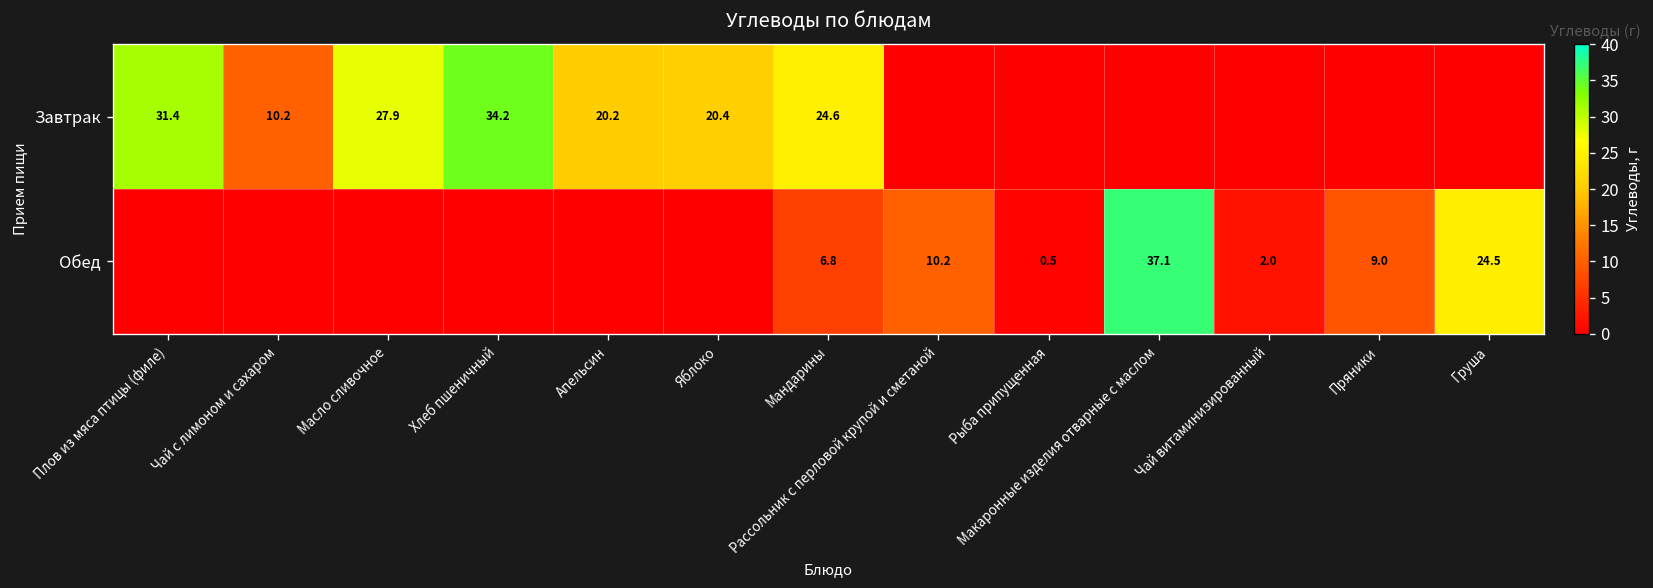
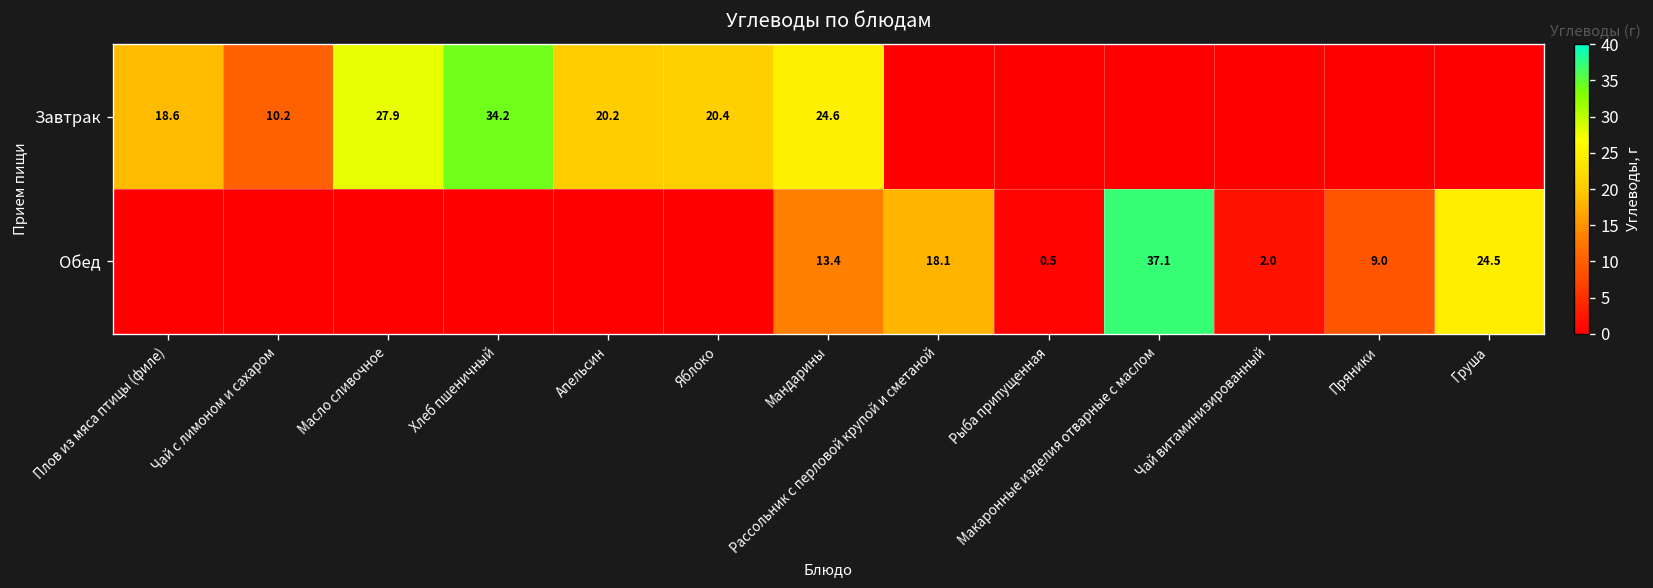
  {
    "Завтрак": {
-     "Плов из мяса птицы (филе)": 31.4,
+     "Плов из мяса птицы (филе)": 18.6,
      "Чай с лимоном и сахаром": 10.2,
      "Масло сливочное": 27.9,
      "Хлеб пшеничный": 34.2,
      "Апельсин": 20.2,
      "Яблоко": 20.4,
      "Мандарины": 24.6
    },
    "Обед": {
-     "Мандарины": 6.8,
-     "Рассольник с перловой крупой и сметаной": 10.2,
+     "Мандарины": 13.4,
+     "Рассольник с перловой крупой и сметаной": 18.1,
      "Рыба припущенная": 0.5,
      "Макаронные изделия отварные с маслом": 37.1,
      "Чай витаминизированный": 2.0,
      "Пряники": 9.0,
      "Груша": 24.5
    }
  }
